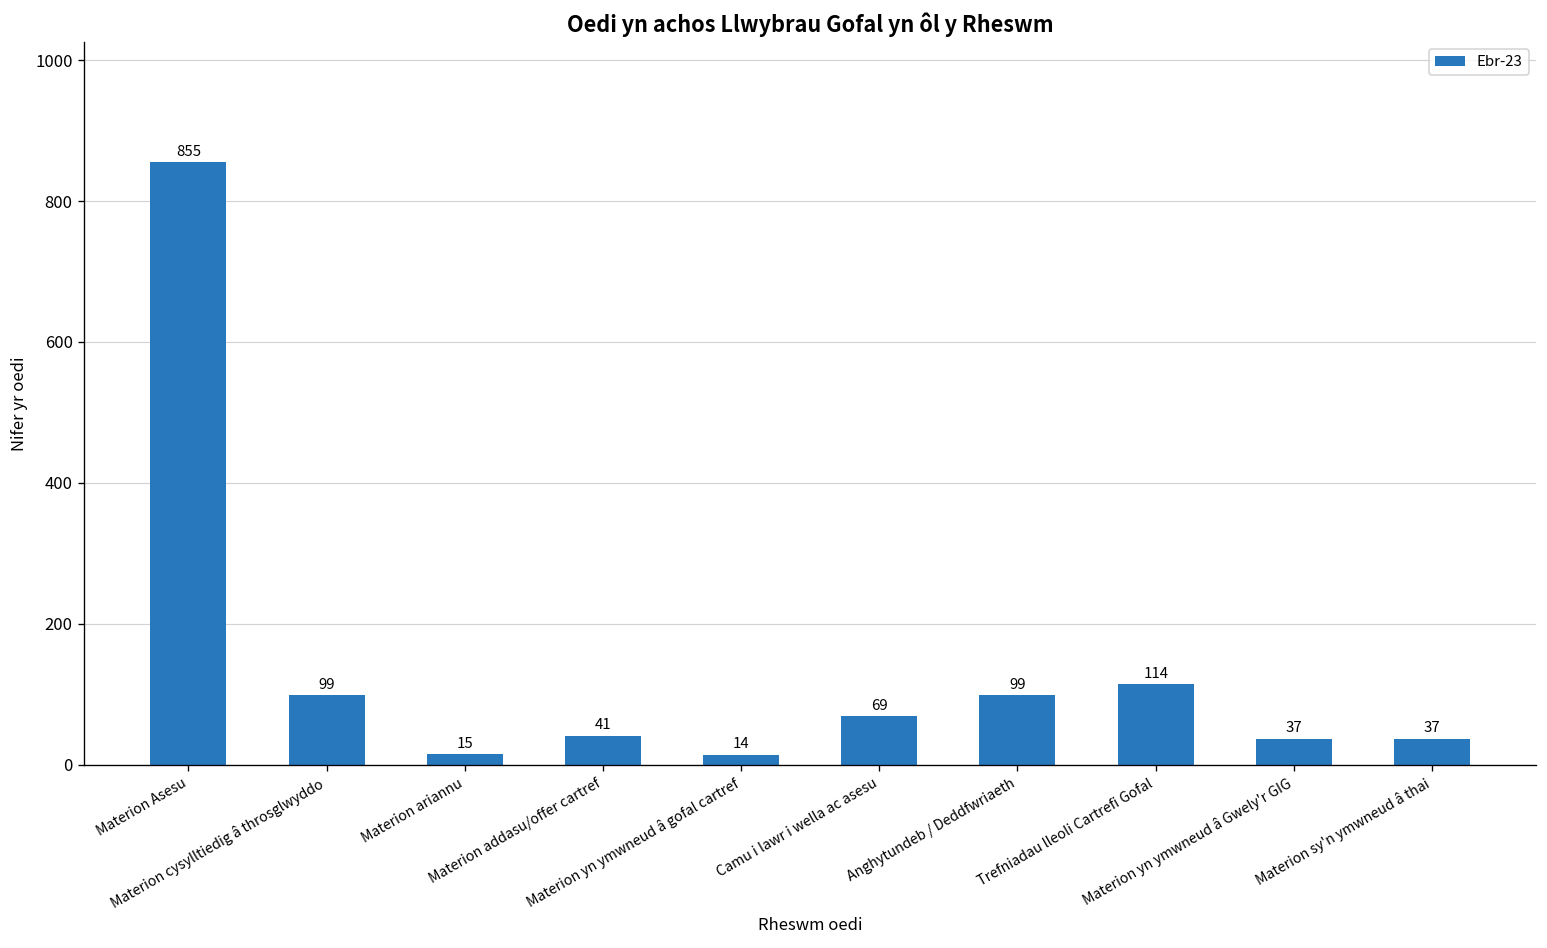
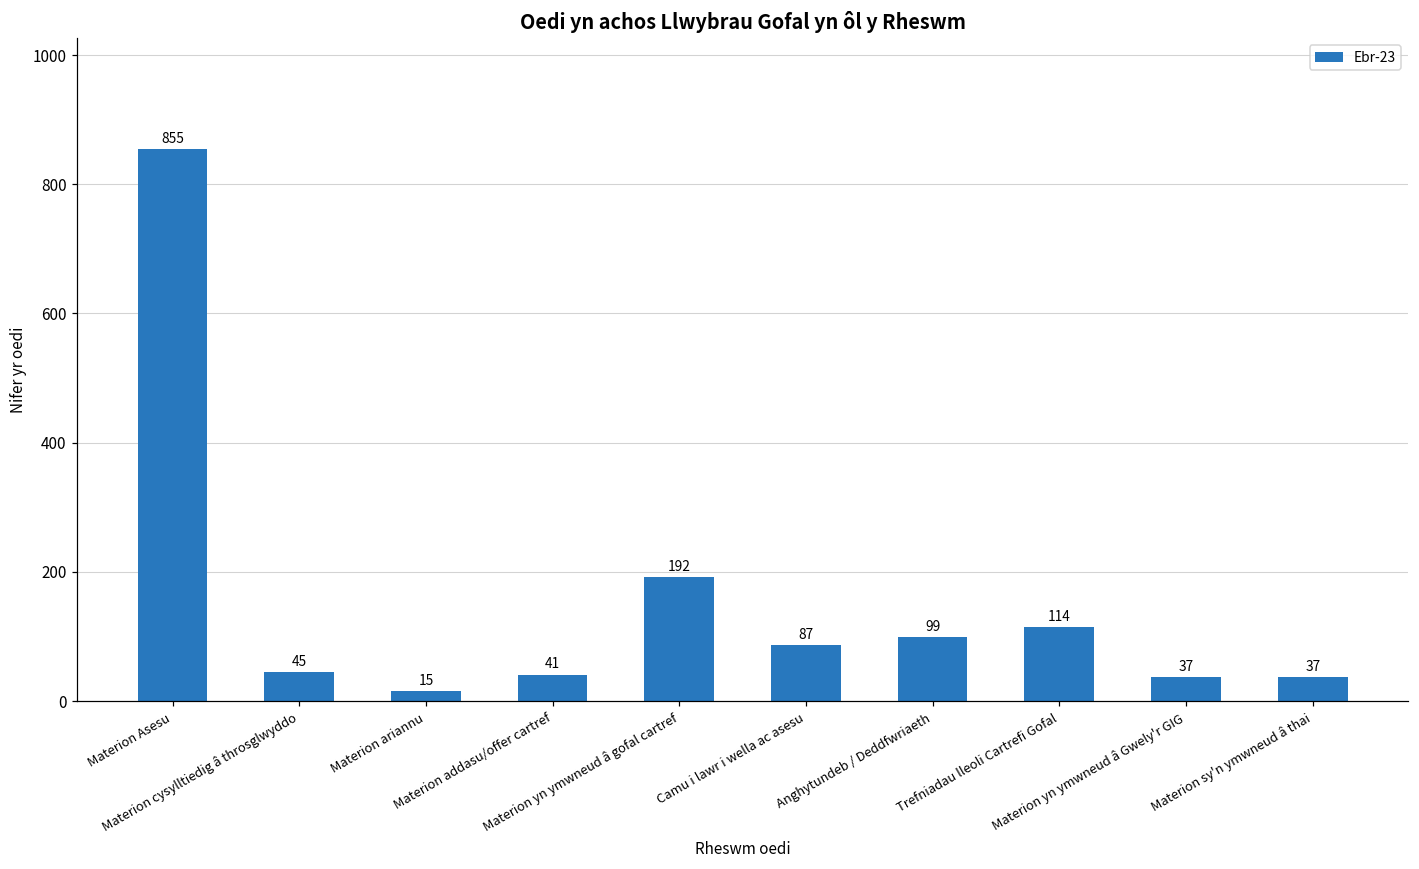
  {
    "Materion Asesu": 855,
-   "Materion cysylltiedig â throsglwyddo": 99,
+   "Materion cysylltiedig â throsglwyddo": 45,
    "Materion ariannu": 15,
    "Materion addasu/offer cartref": 41,
-   "Materion yn ymwneud â gofal cartref": 14,
-   "Camu i lawr i wella ac asesu": 69,
+   "Materion yn ymwneud â gofal cartref": 192,
+   "Camu i lawr i wella ac asesu": 87,
    "Anghytundeb / Deddfwriaeth": 99,
    "Trefniadau lleoli Cartrefi Gofal": 114,
    "Materion yn ymwneud â Gwely'r GIG": 37,
    "Materion sy'n ymwneud â thai": 37
  }
